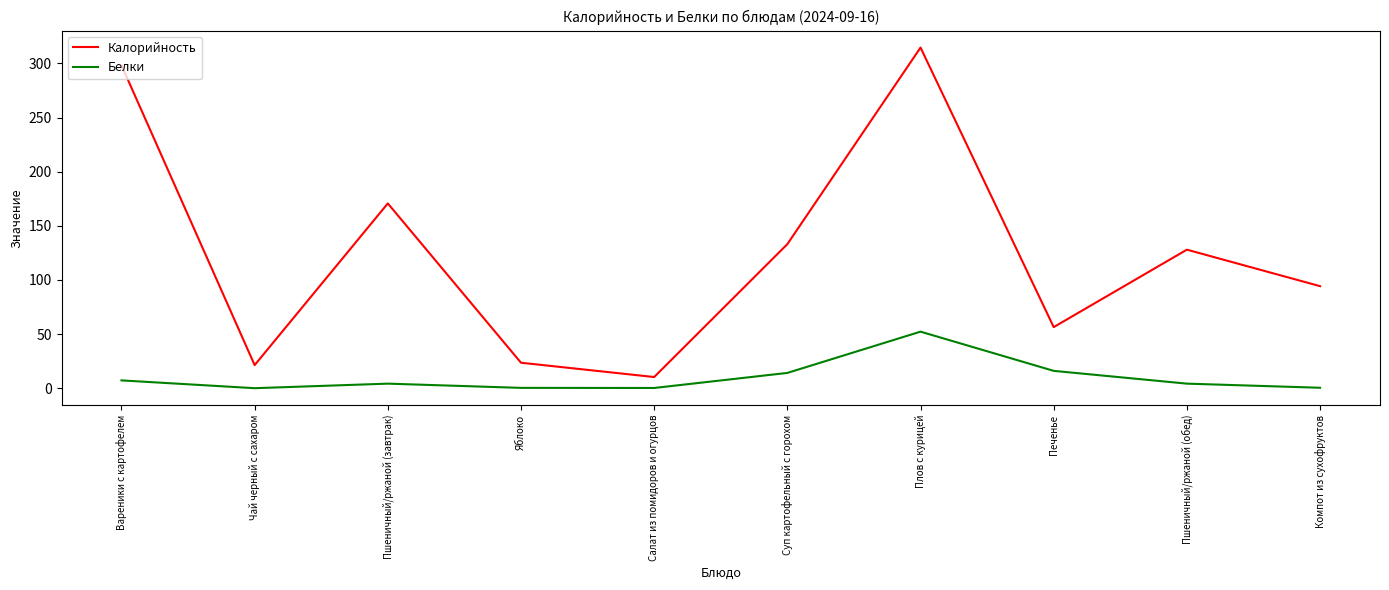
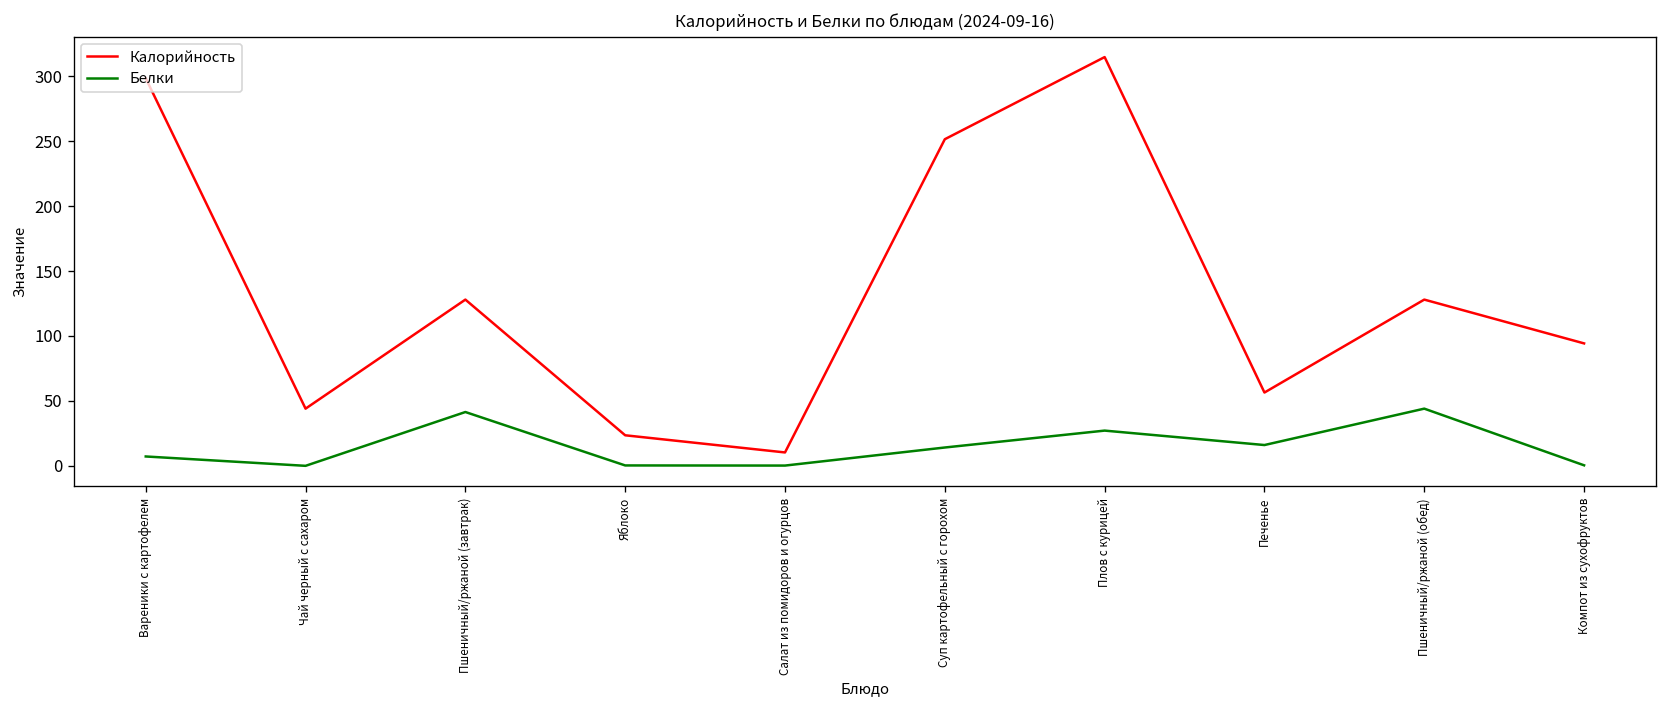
  {
    "Калорийность": {
-     "Чай черный с сахаром": 21,
-     "Пшеничный/ржаной (завтрак)": 171,
+     "Чай черный с сахаром": 44,
+     "Пшеничный/ржаной (завтрак)": 128,
      "Яблоко": 24,
      "Салат из помидоров и огурцов": 10,
-     "Суп картофельный с горохом": 133,
+     "Суп картофельный с горохом": 251,
      "Плов с курицей": 315,
      "Печенье": 57,
      "Пшеничный/ржаной (обед)": 128,
      "Компот из сухофруктов": 94
    },
    "Белки": {
      "Вареники с картофелем": 7,
      "Чай черный с сахаром": 0,
-     "Пшеничный/ржаной (завтрак)": 4,
+     "Пшеничный/ржаной (завтрак)": 42,
      "Яблоко": 0,
      "Салат из помидоров и огурцов": 0,
      "Суп картофельный с горохом": 14,
-     "Плов с курицей": 52,
+     "Плов с курицей": 27,
      "Печенье": 16,
-     "Пшеничный/ржаной (обед)": 4,
+     "Пшеничный/ржаной (обед)": 44,
      "Компот из сухофруктов": 1
    }
  }
